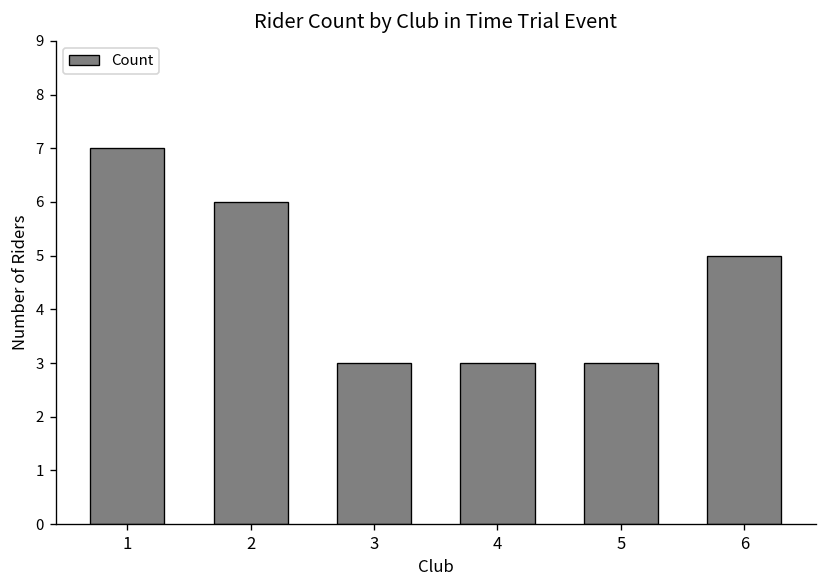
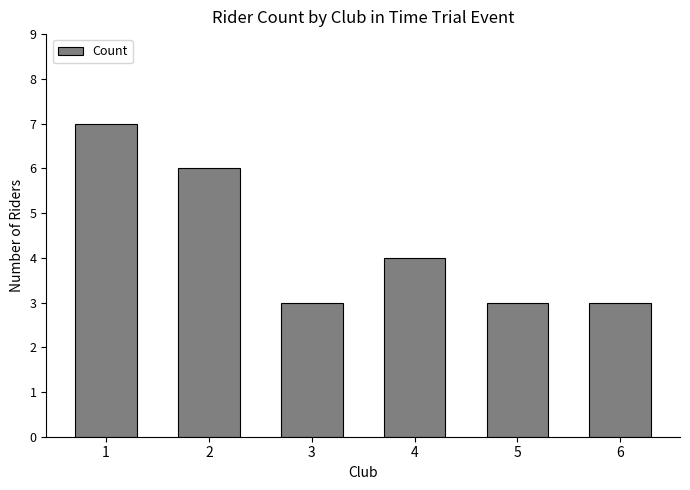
  {
    "1": 7,
    "2": 6,
    "3": 3,
-   "4": 3,
+   "4": 4,
    "5": 3,
-   "6": 5
+   "6": 3
  }
